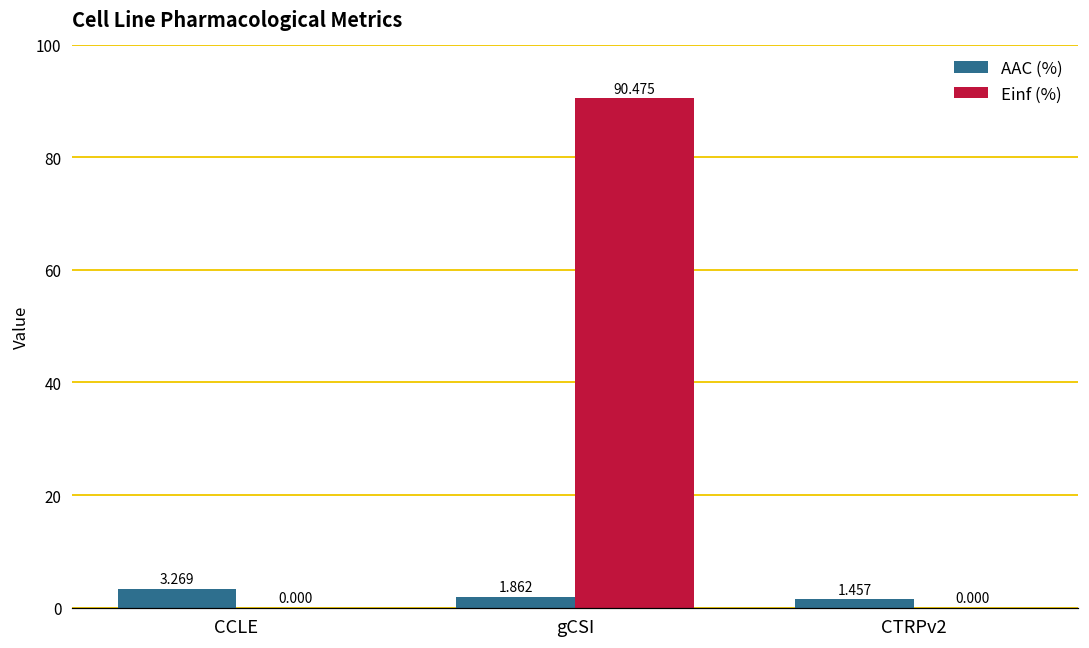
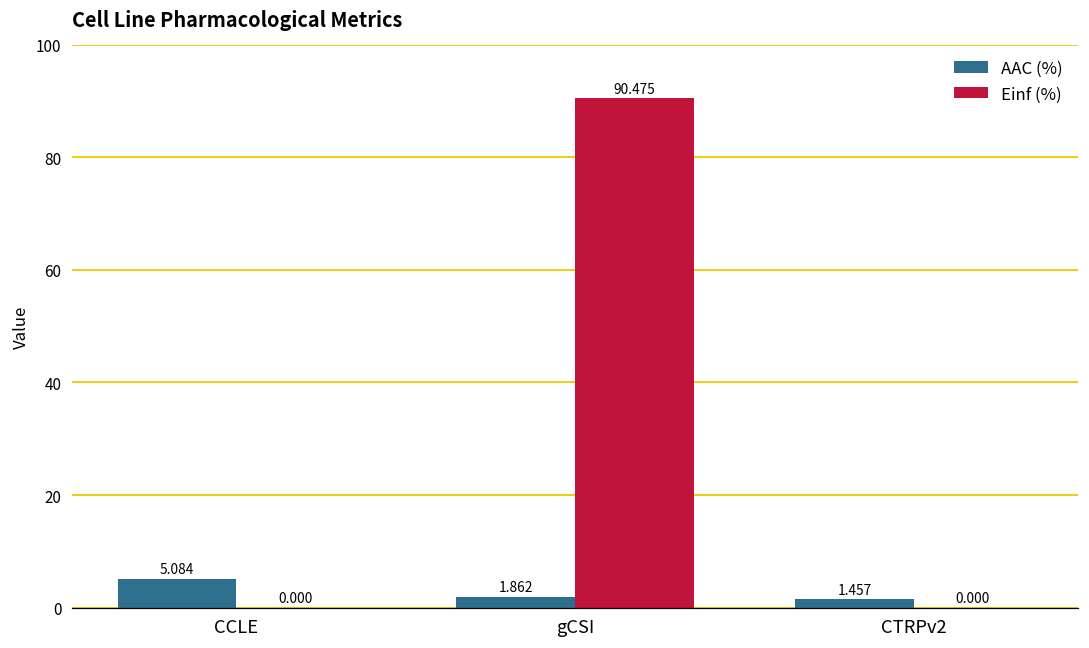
  {
    "AAC (%)": {
-     "CCLE": 3.269,
+     "CCLE": 5.084,
      "gCSI": 1.862,
      "CTRPv2": 1.457
    },
    "Einf (%)": {
      "CCLE": 0.000,
      "gCSI": 90.475,
      "CTRPv2": 0.000
    }
  }
